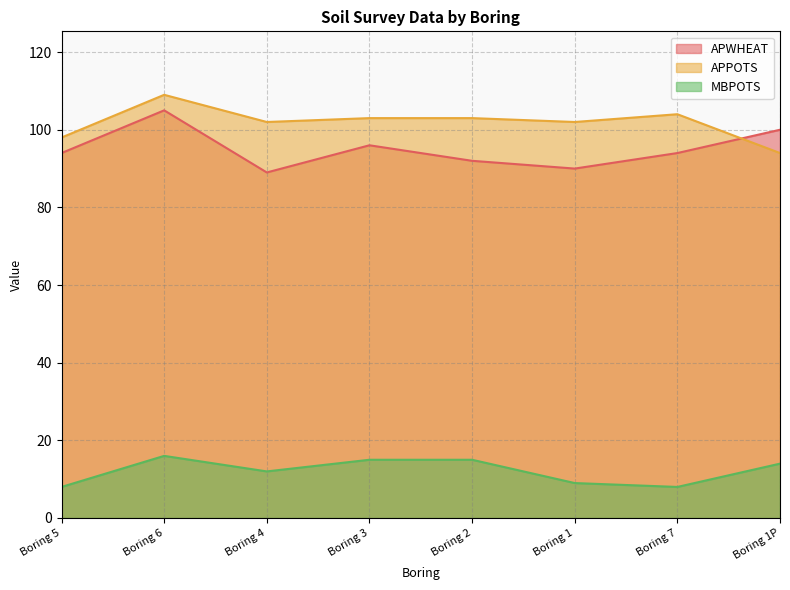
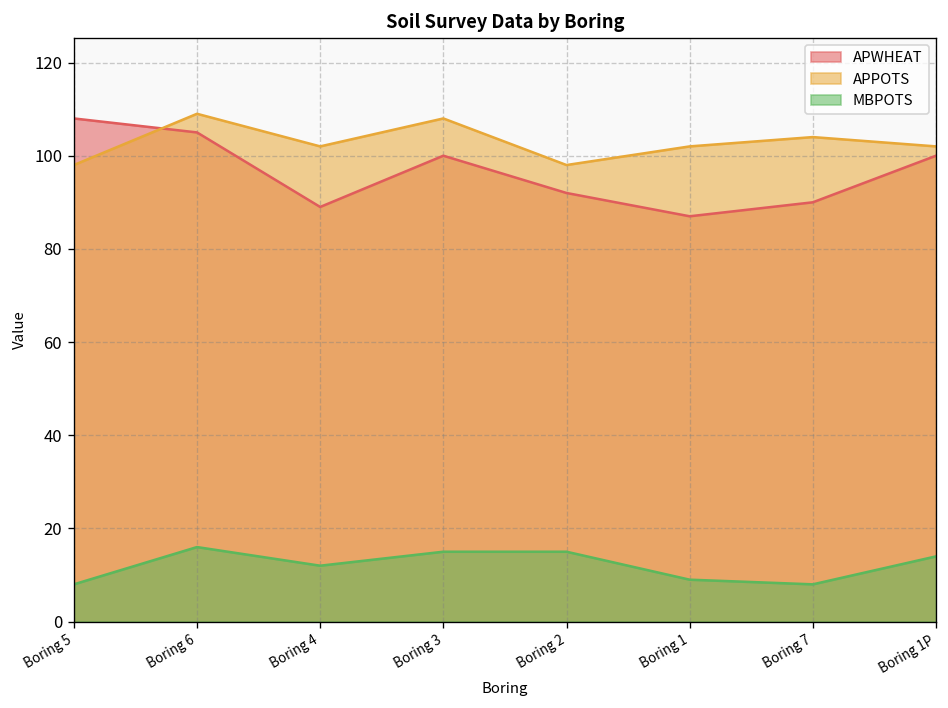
  {
    "APWHEAT": {
-     "Boring 5": 94,
+     "Boring 5": 108,
      "Boring 6": 105,
      "Boring 4": 89,
-     "Boring 3": 96,
+     "Boring 3": 100,
      "Boring 2": 92,
-     "Boring 1": 90,
-     "Boring 7": 94,
+     "Boring 1": 87,
+     "Boring 7": 90,
      "Boring 1P": 100
    },
    "APPOTS": {
      "Boring 5": 98,
      "Boring 6": 109,
      "Boring 4": 102,
-     "Boring 3": 103,
-     "Boring 2": 103,
+     "Boring 3": 108,
+     "Boring 2": 98,
      "Boring 1": 102,
      "Boring 7": 104,
-     "Boring 1P": 94
+     "Boring 1P": 102
    },
    "MBPOTS": {
      "Boring 5": 8,
      "Boring 6": 16,
      "Boring 4": 12,
      "Boring 3": 15,
      "Boring 2": 15,
      "Boring 1": 9,
      "Boring 7": 8,
      "Boring 1P": 14
    }
  }
